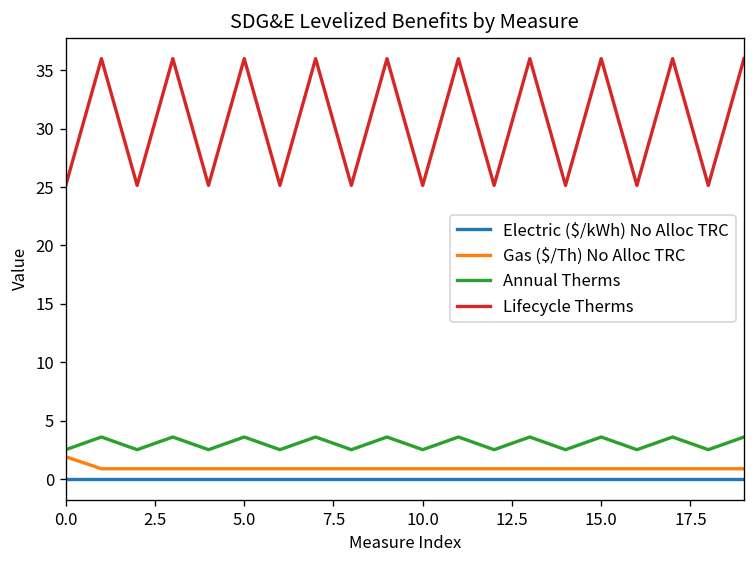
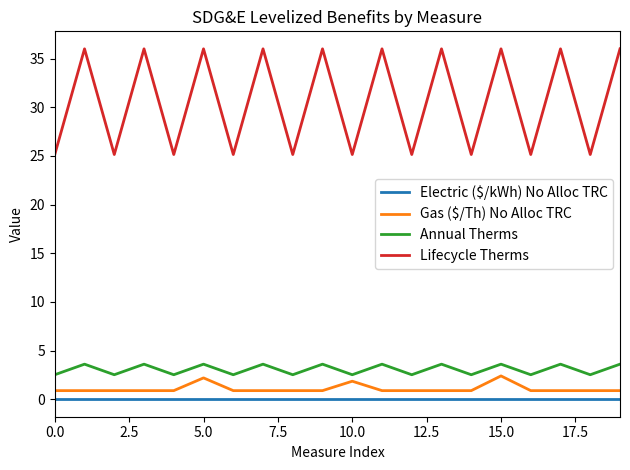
  {
    "Electric ($/kWh) No Alloc TRC": {
      "0.0": 0,
      "5.0": 0,
      "10.0": 0,
      "15.0": 0
    },
    "Gas ($/Th) No Alloc TRC": {
-     "0.0": 2,
-     "5.0": 1,
-     "10.0": 1,
-     "15.0": 1
+     "0.0": 1,
+     "5.0": 2,
+     "10.0": 2,
+     "15.0": 2
    },
    "Annual Therms": {
      "0.0": 3,
      "5.0": 4,
      "10.0": 3,
      "15.0": 4
    },
    "Lifecycle Therms": {
      "0.0": 25,
      "5.0": 36,
      "10.0": 25,
      "15.0": 36
    }
  }
